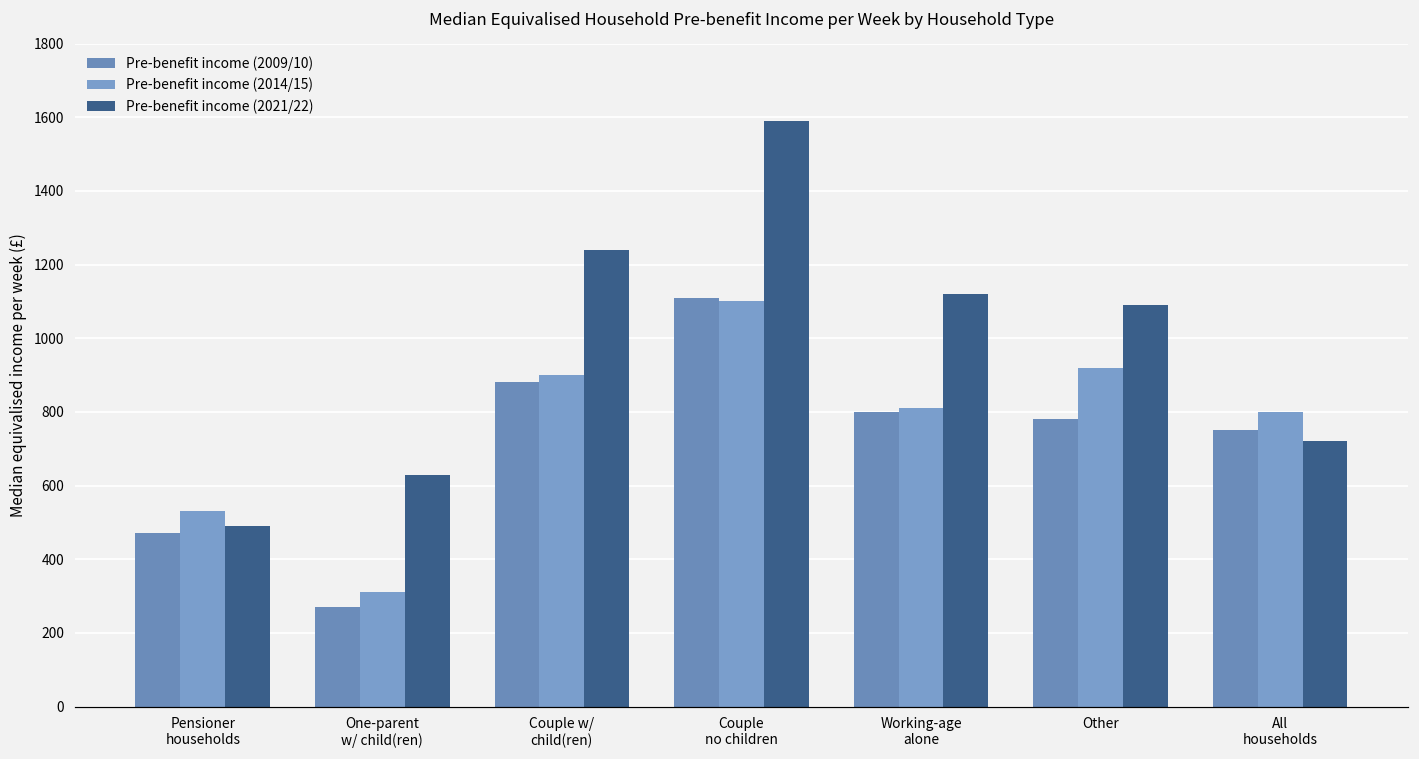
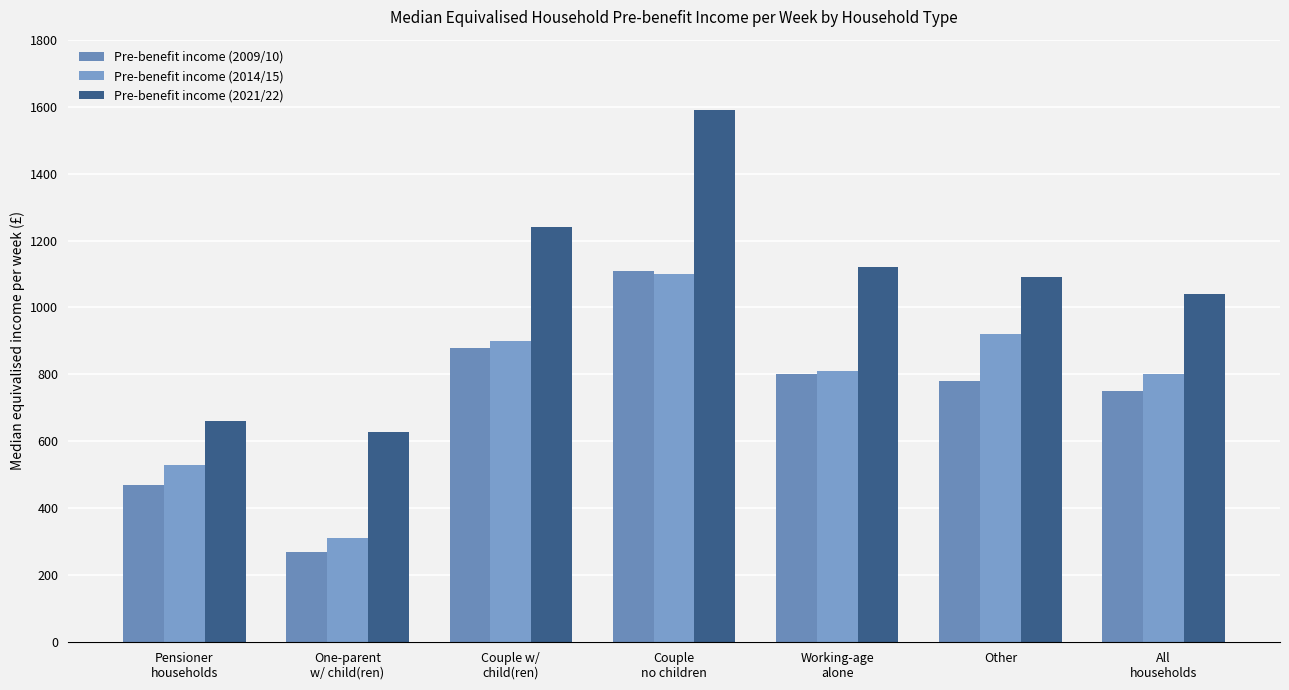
  {
    "Pre-benefit income (2021/22)": {
-     "Pensioner households": 490,
+     "Pensioner households": 660,
      "One-parent w/ child(ren)": 630,
      "Couple w/ child(ren)": 1240,
      "Couple no children": 1590,
      "Working-age alone": 1120,
      "Other": 1090,
-     "All households": 720
+     "All households": 1040
    }
  }
